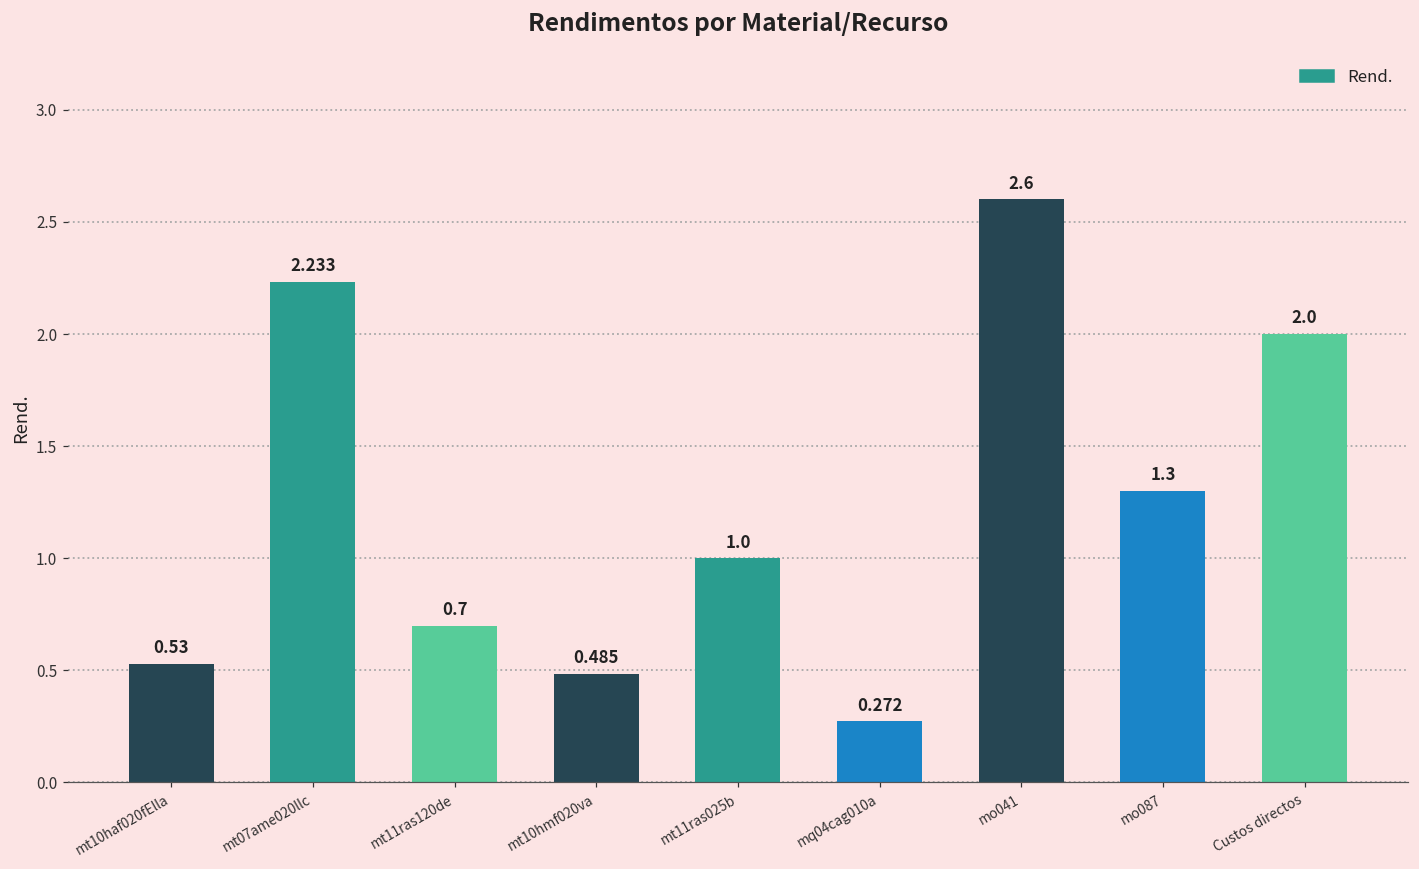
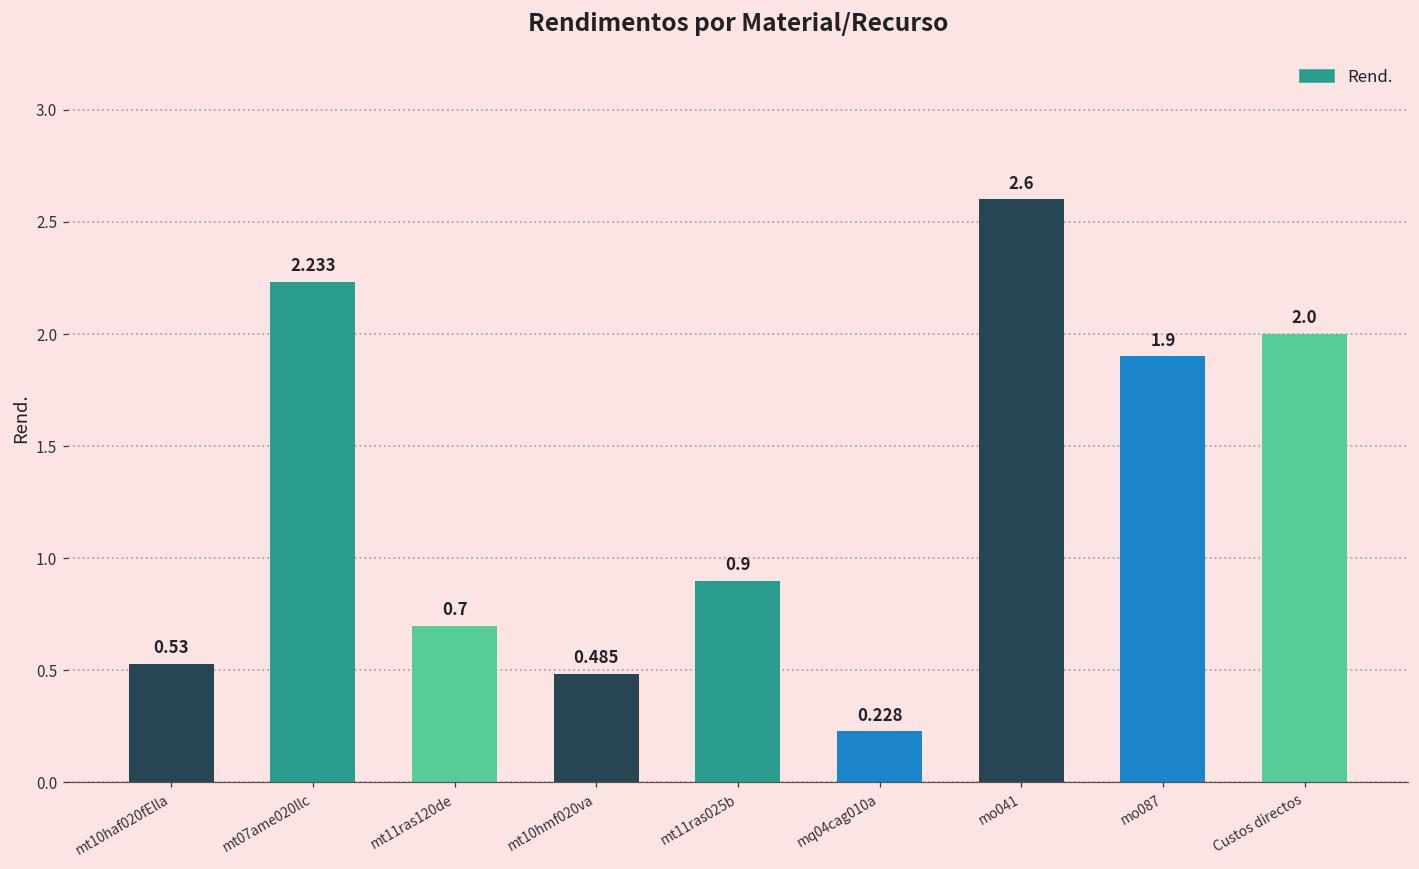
  {
    "mt10haf020fElla": 0.53,
    "mt07ame020llc": 2.233,
    "mt11ras120de": 0.7,
    "mt10hmf020va": 0.485,
-   "mt11ras025b": 1.0,
-   "mq04cag010a": 0.272,
+   "mt11ras025b": 0.9,
+   "mq04cag010a": 0.228,
    "mo041": 2.6,
-   "mo087": 1.3,
+   "mo087": 1.9,
    "Custos directos": 2.0
  }
